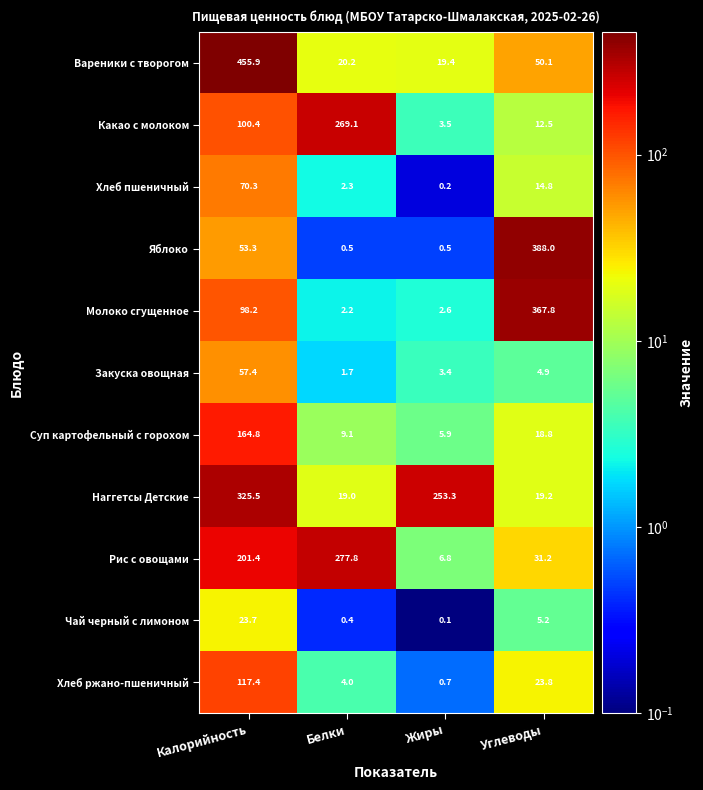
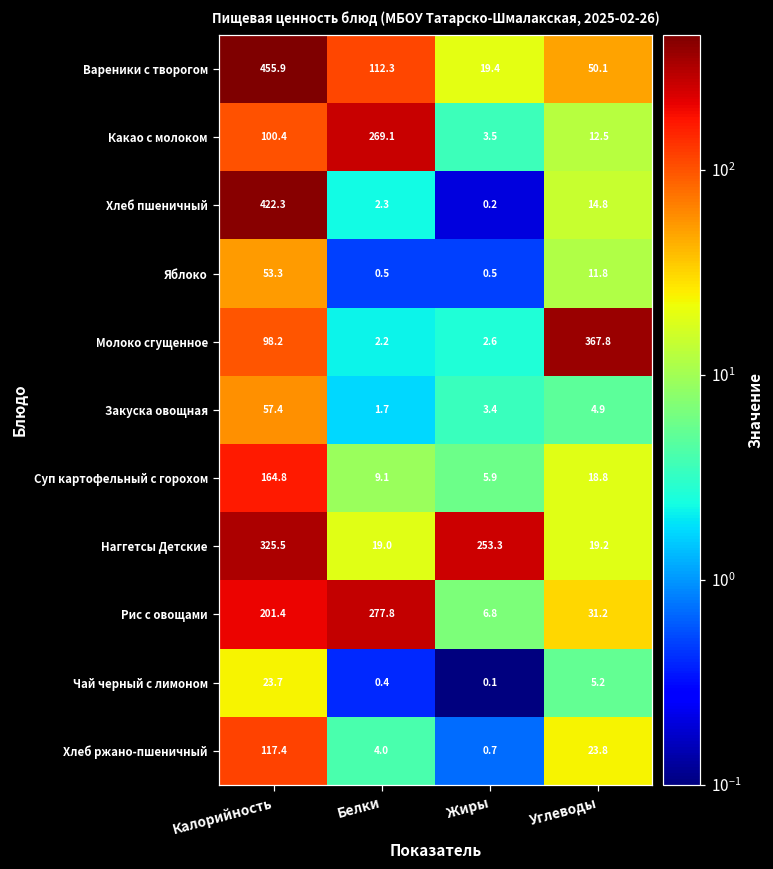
  {
    "Вареники с творогом": {
      "Калорийность": 455.9,
-     "Белки": 20.2,
+     "Белки": 112.3,
      "Жиры": 19.4,
      "Углеводы": 50.1
    },
    "Какао с молоком": {
      "Калорийность": 100.4,
      "Белки": 269.1,
      "Жиры": 3.5,
      "Углеводы": 12.5
    },
    "Хлеб пшеничный": {
-     "Калорийность": 70.3,
+     "Калорийность": 422.3,
      "Белки": 2.3,
      "Жиры": 0.2,
      "Углеводы": 14.8
    },
    "Яблоко": {
      "Калорийность": 53.3,
      "Белки": 0.5,
      "Жиры": 0.5,
-     "Углеводы": 388.0
+     "Углеводы": 11.8
    },
    "Молоко сгущенное": {
      "Калорийность": 98.2,
      "Белки": 2.2,
      "Жиры": 2.6,
      "Углеводы": 367.8
    },
    "Закуска овощная": {
      "Калорийность": 57.4,
      "Белки": 1.7,
      "Жиры": 3.4,
      "Углеводы": 4.9
    },
    "Суп картофельный с горохом": {
      "Калорийность": 164.8,
      "Белки": 9.1,
      "Жиры": 5.9,
      "Углеводы": 18.8
    },
    "Наггетсы Детские": {
      "Калорийность": 325.5,
      "Белки": 19.0,
      "Жиры": 253.3,
      "Углеводы": 19.2
    },
    "Рис с овощами": {
      "Калорийность": 201.4,
      "Белки": 277.8,
      "Жиры": 6.8,
      "Углеводы": 31.2
    },
    "Чай черный с лимоном": {
      "Калорийность": 23.7,
      "Белки": 0.4,
      "Жиры": 0.1,
      "Углеводы": 5.2
    },
    "Хлеб ржано-пшеничный": {
      "Калорийность": 117.4,
      "Белки": 4.0,
      "Жиры": 0.7,
      "Углеводы": 23.8
    }
  }
